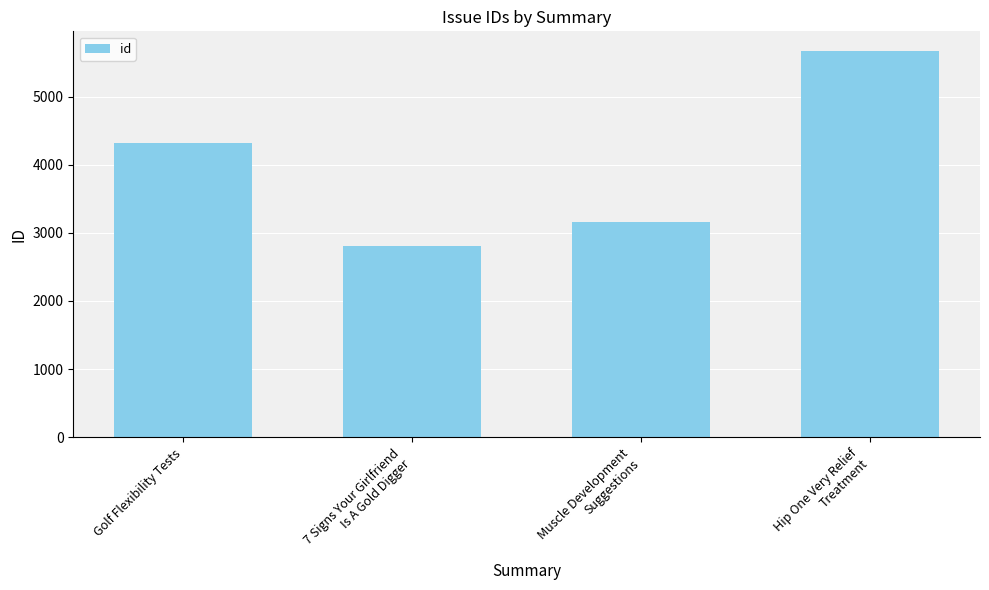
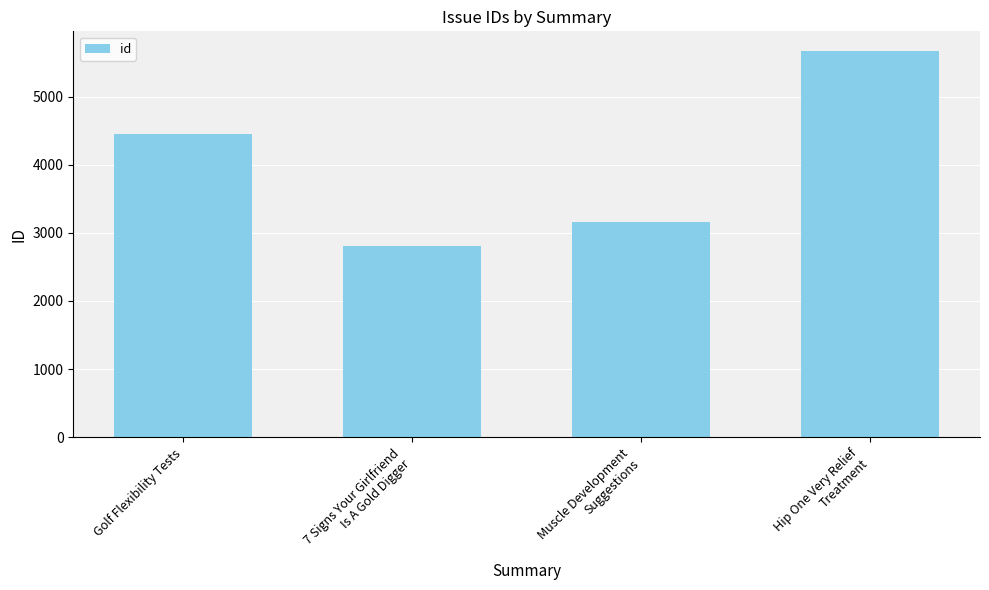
  {
-   "Golf Flexibility Tests": 4300,
+   "Golf Flexibility Tests": 4500,
    "7 Signs Your Girlfriend Is A Gold Digger": 2800,
    "Muscle Development Suggestions": 3200,
    "Hip One Very Relief Treatment": 5700
  }
